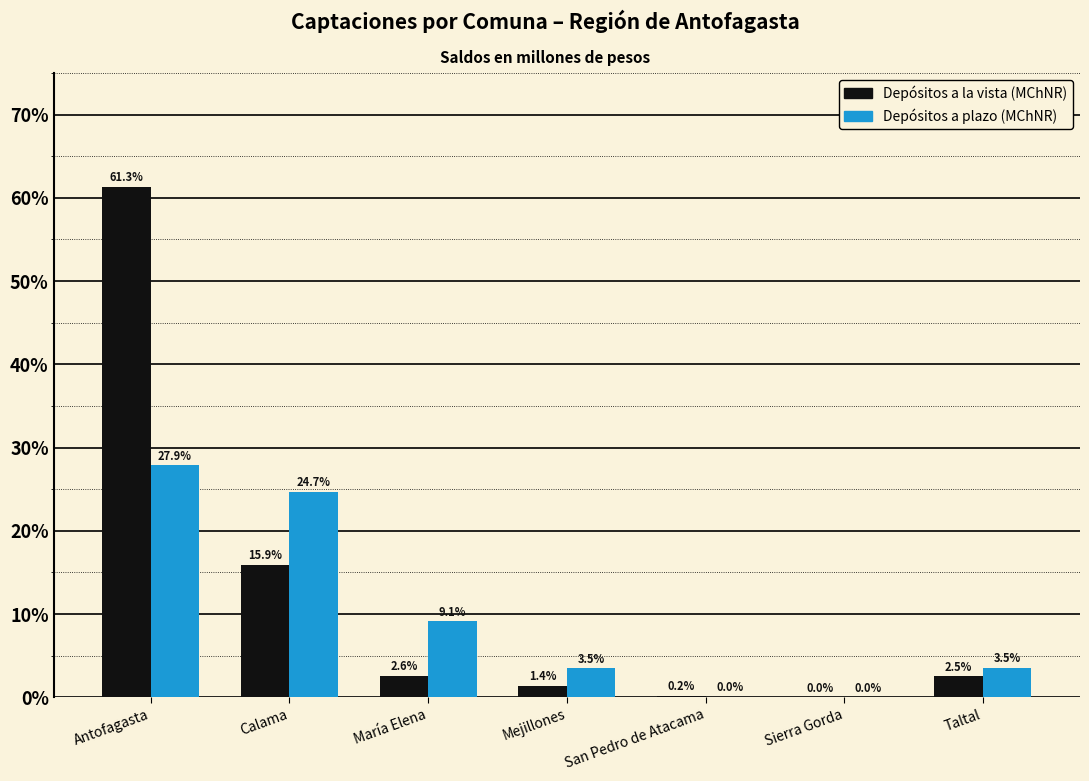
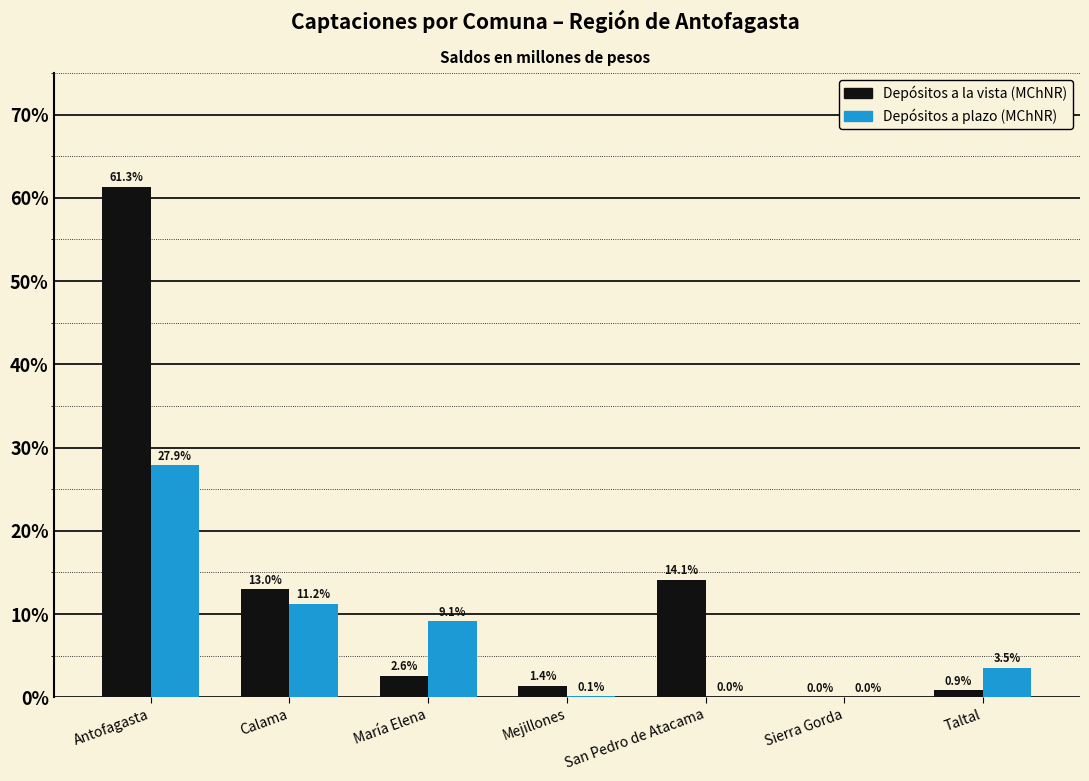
  {
    "Depósitos a la vista (MChNR)": {
      "Antofagasta": "61.3%",
-     "Calama": "15.9%",
+     "Calama": "13.0%",
      "María Elena": "2.6%",
      "Mejillones": "1.4%",
-     "San Pedro de Atacama": "0.2%",
+     "San Pedro de Atacama": "14.1%",
      "Sierra Gorda": "0.0%",
-     "Taltal": "2.5%"
+     "Taltal": "0.9%"
    },
    "Depósitos a plazo (MChNR)": {
      "Antofagasta": "27.9%",
-     "Calama": "24.7%",
+     "Calama": "11.2%",
      "María Elena": "9.1%",
-     "Mejillones": "3.5%",
+     "Mejillones": "0.1%",
      "San Pedro de Atacama": "0.0%",
      "Sierra Gorda": "0.0%",
      "Taltal": "3.5%"
    }
  }
